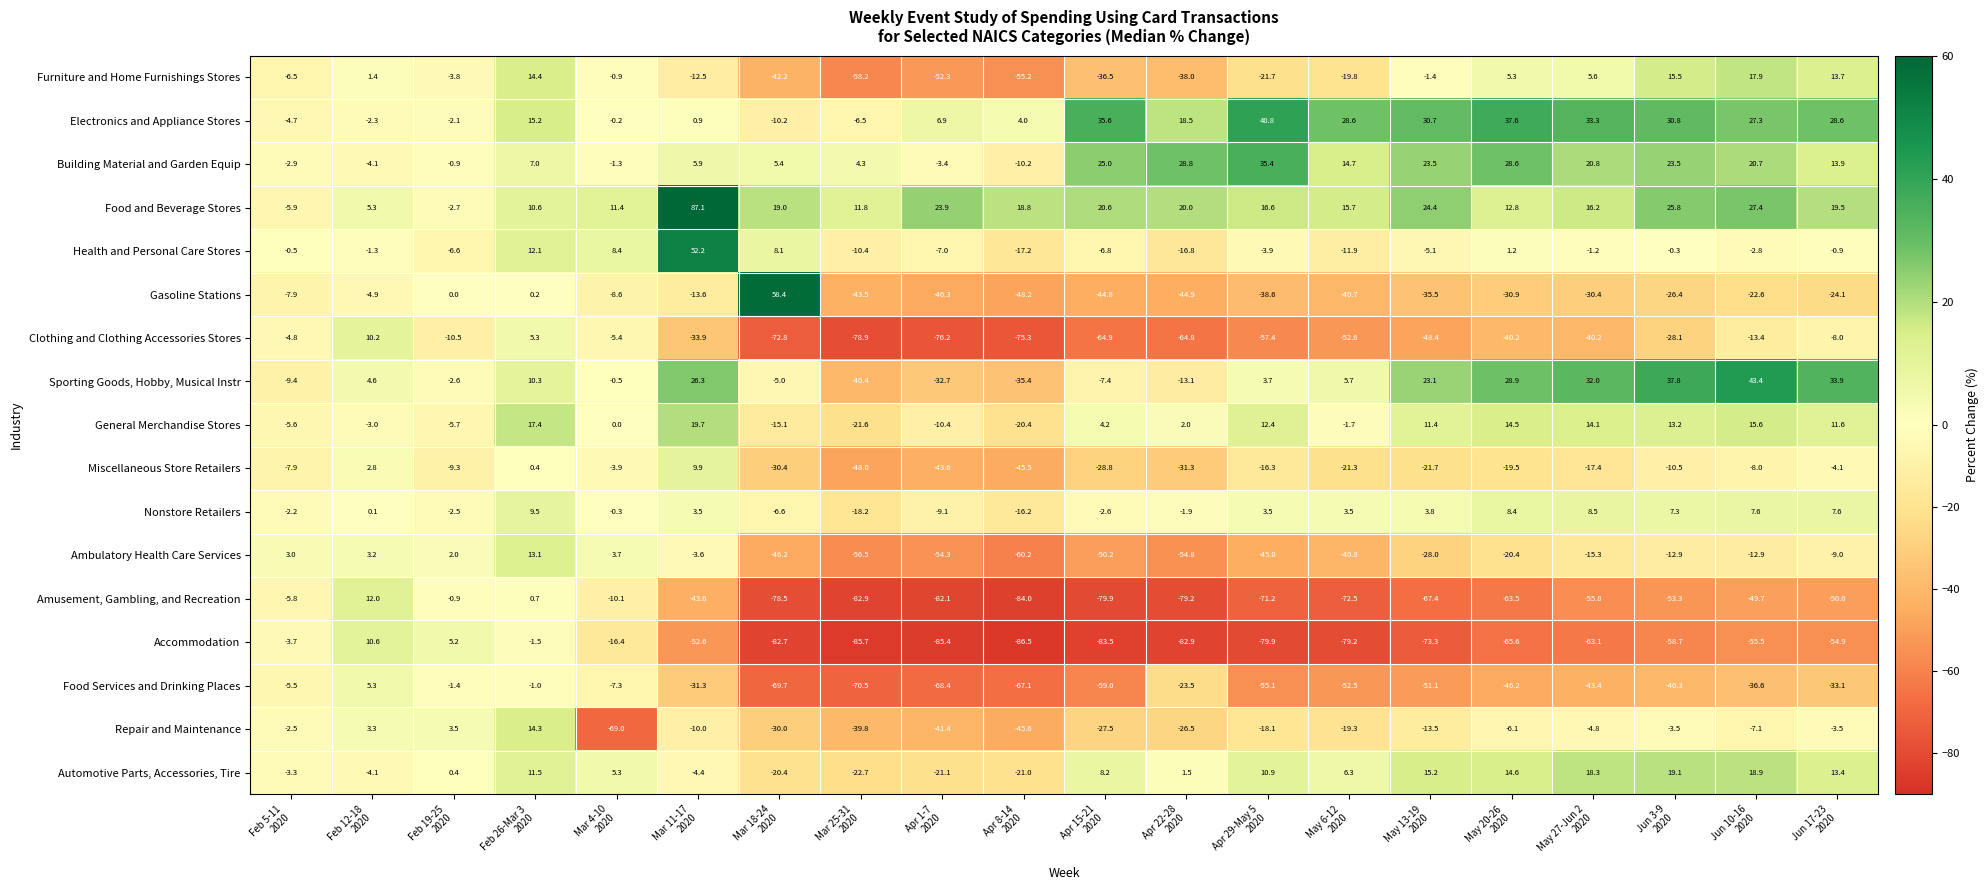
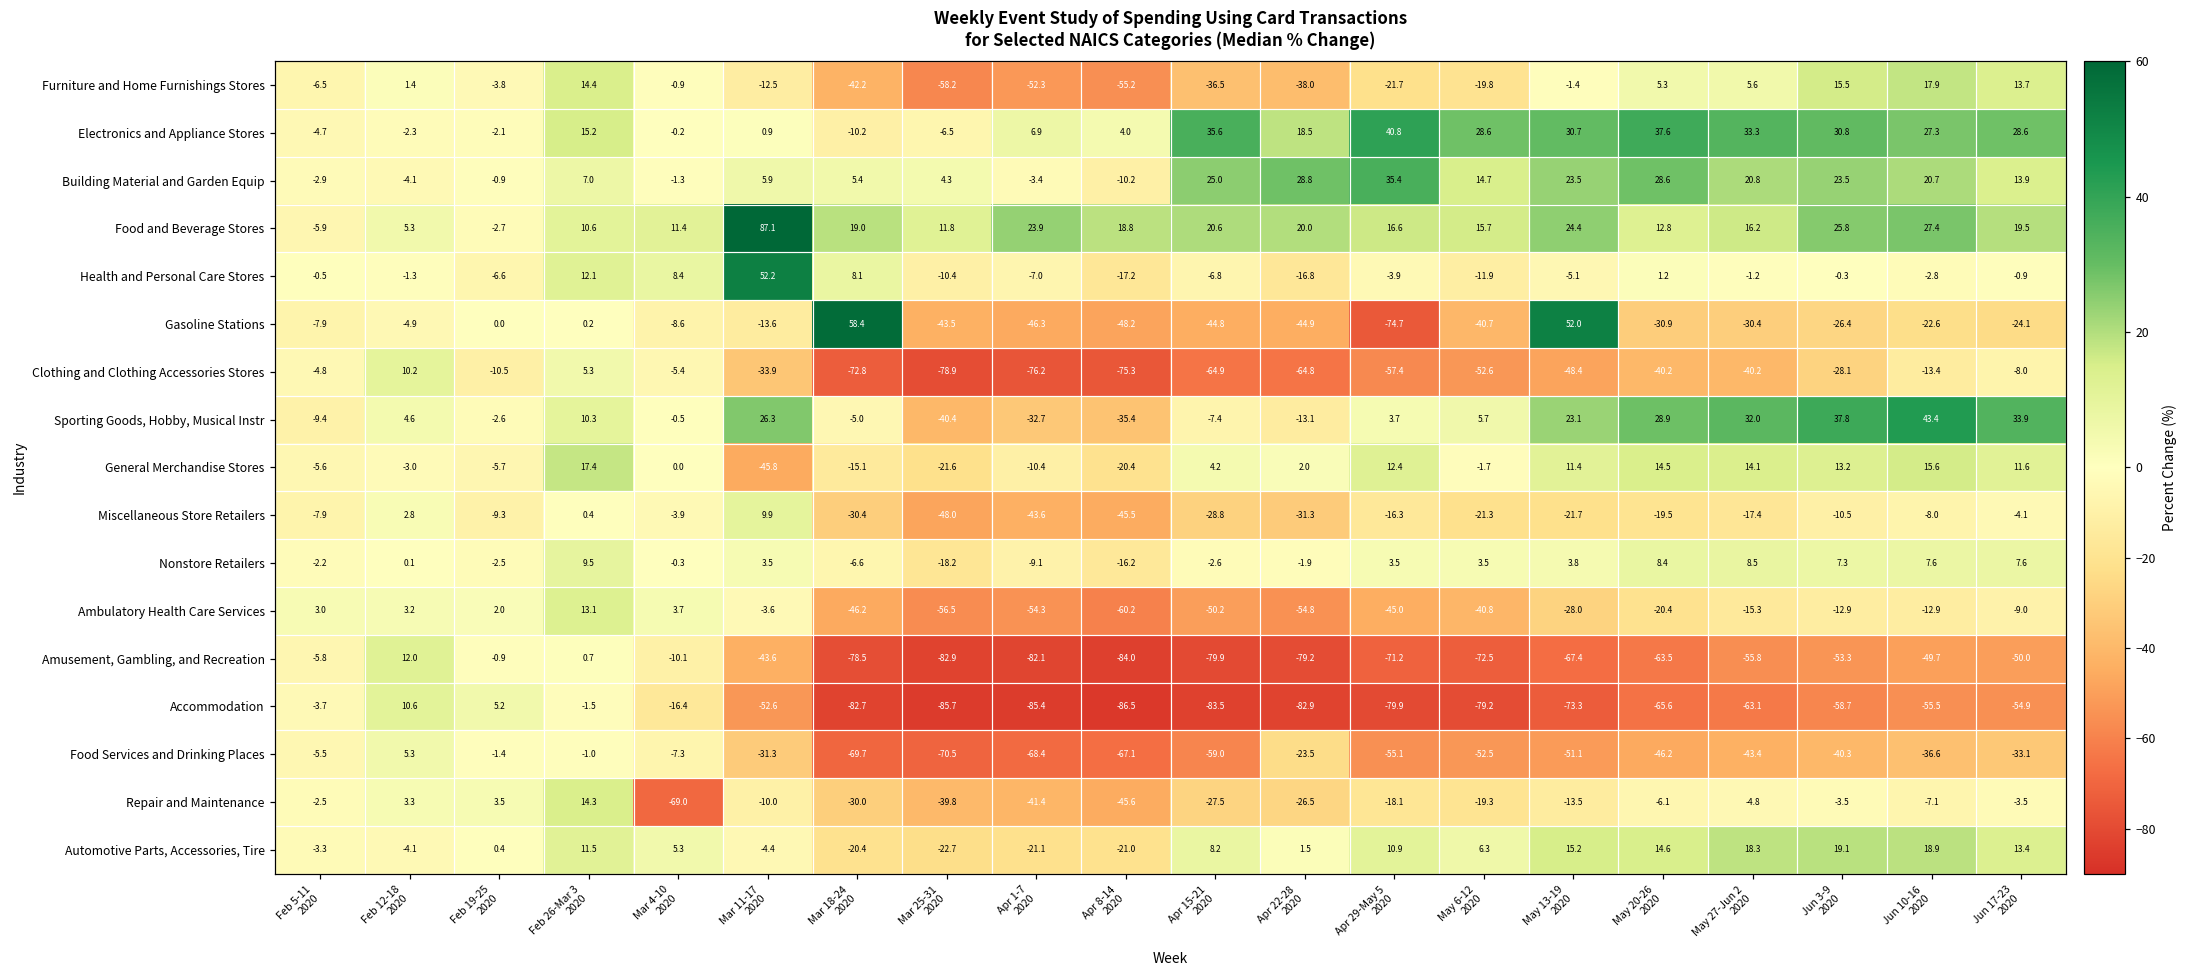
  {
    "Gasoline Stations": {
      "Feb 5-11 2020": -7.9,
      "Feb 12-18 2020": -4.9,
      "Feb 19-25 2020": 0.0,
      "Feb 26-Mar 3 2020": 0.2,
      "Mar 4-10 2020": -8.6,
      "Mar 11-17 2020": -13.6,
      "Mar 18-24 2020": 58.4,
      "Mar 25-31 2020": -43.5,
      "Apr 1-7 2020": -46.3,
      "Apr 8-14 2020": -48.2,
      "Apr 15-21 2020": -44.8,
      "Apr 22-28 2020": -44.9,
-     "Apr 29-May 5 2020": -38.6,
+     "Apr 29-May 5 2020": -74.7,
      "May 6-12 2020": -40.7,
-     "May 13-19 2020": -35.5,
+     "May 13-19 2020": 52.0,
      "May 20-26 2020": -30.9,
      "May 27-Jun 2 2020": -30.4,
      "Jun 3-9 2020": -26.4,
      "Jun 10-16 2020": -22.6,
      "Jun 17-23 2020": -24.1
    },
    "General Merchandise Stores": {
      "Feb 5-11 2020": -5.6,
      "Feb 12-18 2020": -3.0,
      "Feb 19-25 2020": -5.7,
      "Feb 26-Mar 3 2020": 17.4,
      "Mar 4-10 2020": 0.0,
-     "Mar 11-17 2020": 19.7,
+     "Mar 11-17 2020": -45.8,
      "Mar 18-24 2020": -15.1,
      "Mar 25-31 2020": -21.6,
      "Apr 1-7 2020": -10.4,
      "Apr 8-14 2020": -20.4,
      "Apr 15-21 2020": 4.2,
      "Apr 22-28 2020": 2.0,
      "Apr 29-May 5 2020": 12.4,
      "May 6-12 2020": -1.7,
      "May 13-19 2020": 11.4,
      "May 20-26 2020": 14.5,
      "May 27-Jun 2 2020": 14.1,
      "Jun 3-9 2020": 13.2,
      "Jun 10-16 2020": 15.6,
      "Jun 17-23 2020": 11.6
    }
  }
